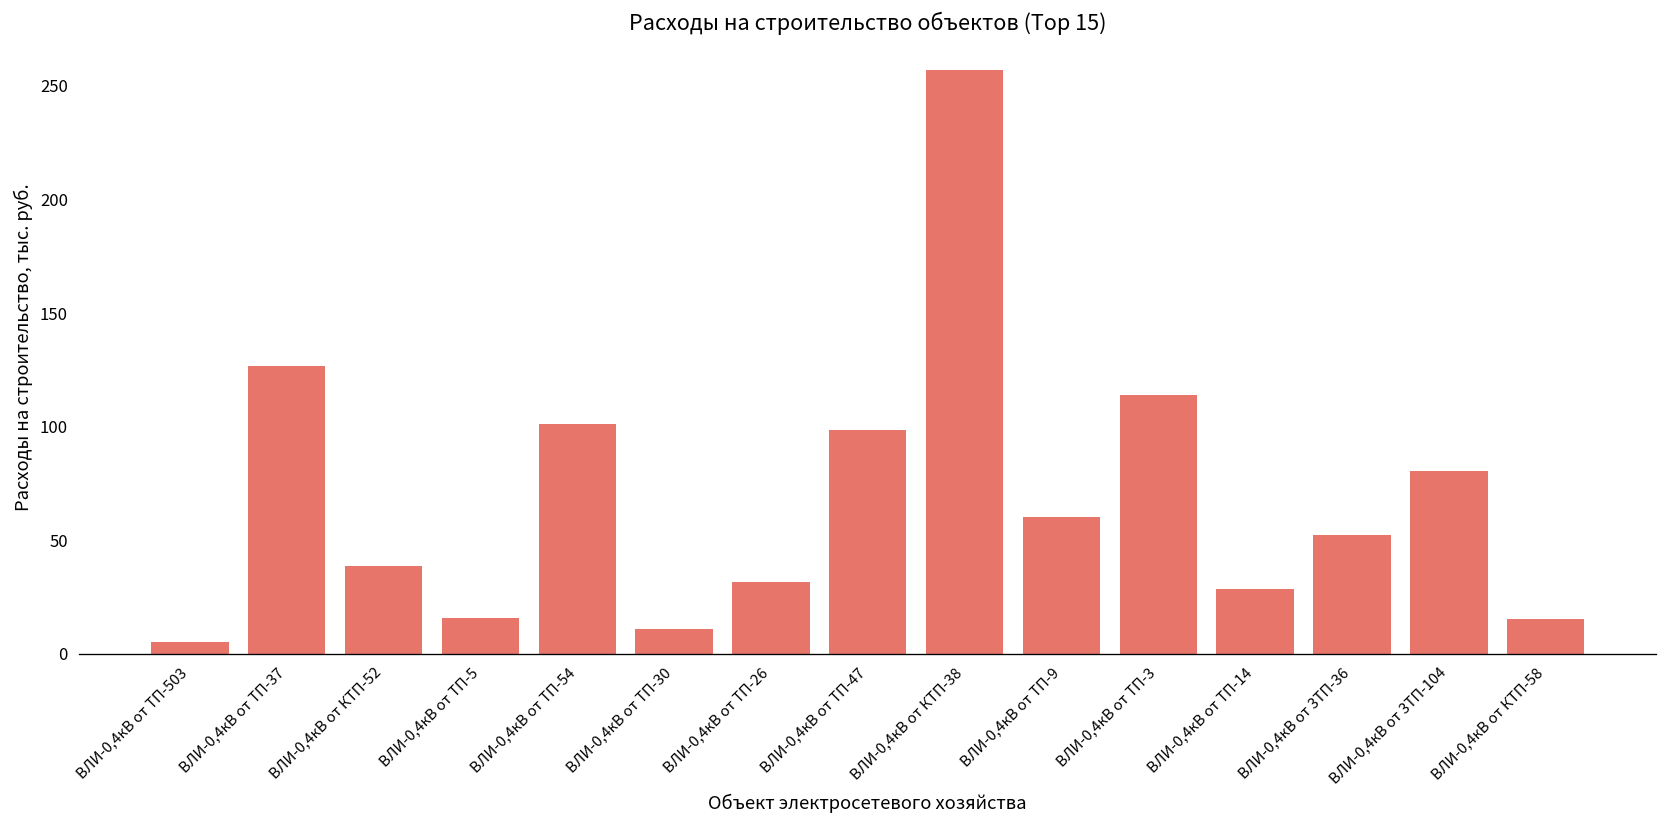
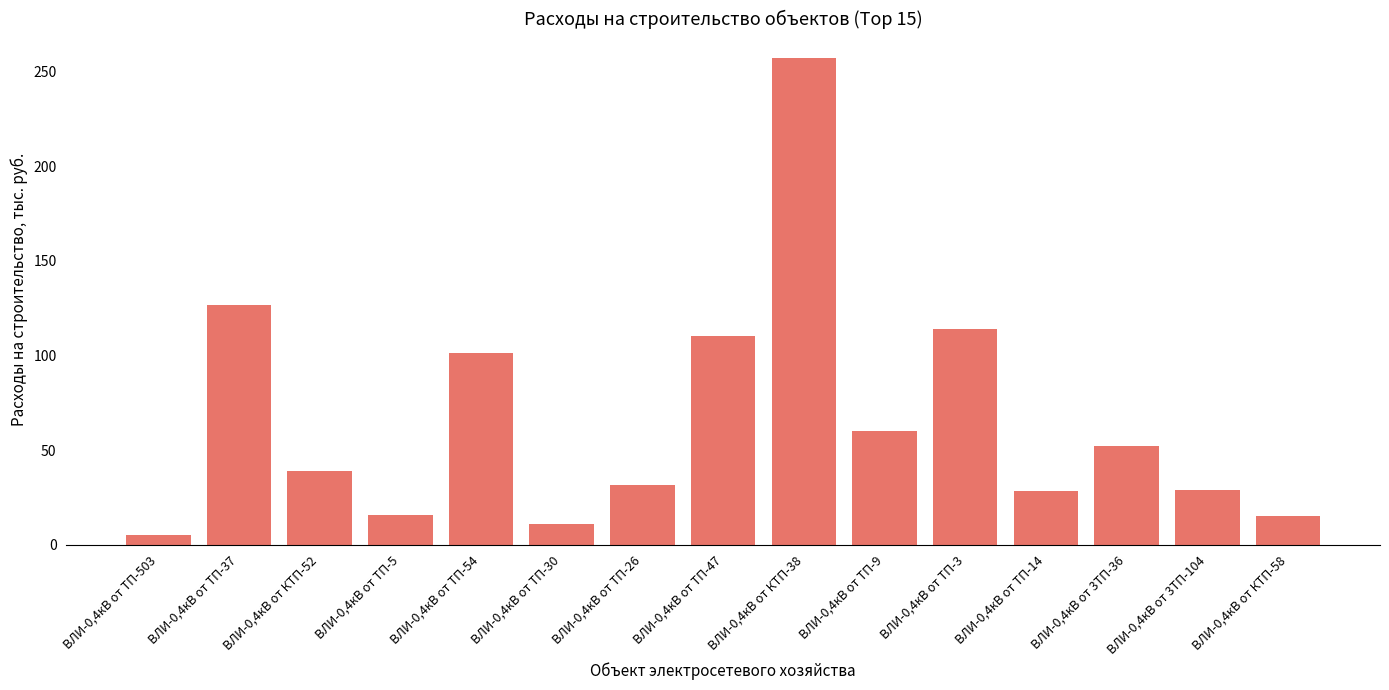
  {
    "ВЛИ-0,4кВ от ТП-503": 5,
    "ВЛИ-0,4кВ от ТП-37": 127,
    "ВЛИ-0,4кВ от КТП-52": 39,
    "ВЛИ-0,4кВ от ТП-5": 16,
    "ВЛИ-0,4кВ от ТП-54": 101,
    "ВЛИ-0,4кВ от ТП-30": 11,
    "ВЛИ-0,4кВ от ТП-26": 31,
-   "ВЛИ-0,4кВ от ТП-47": 99,
+   "ВЛИ-0,4кВ от ТП-47": 111,
    "ВЛИ-0,4кВ от КТП-38": 257,
    "ВЛИ-0,4кВ от ТП-9": 60,
    "ВЛИ-0,4кВ от ТП-3": 114,
    "ВЛИ-0,4кВ от ТП-14": 28,
    "ВЛИ-0,4кВ от 3ТП-36": 52,
-   "ВЛИ-0,4кВ от 3ТП-104": 80,
+   "ВЛИ-0,4кВ от 3ТП-104": 29,
    "ВЛИ-0,4кВ от КТП-58": 15
  }
